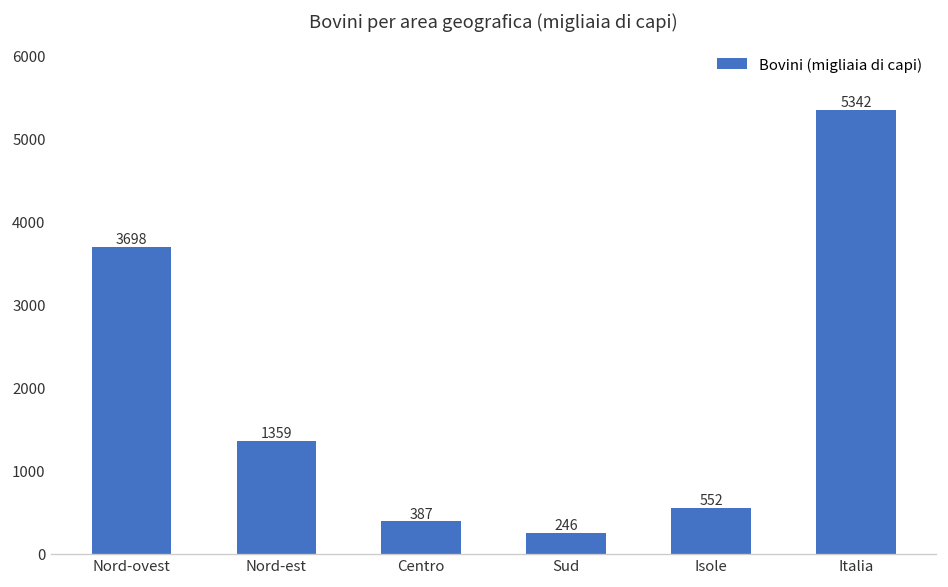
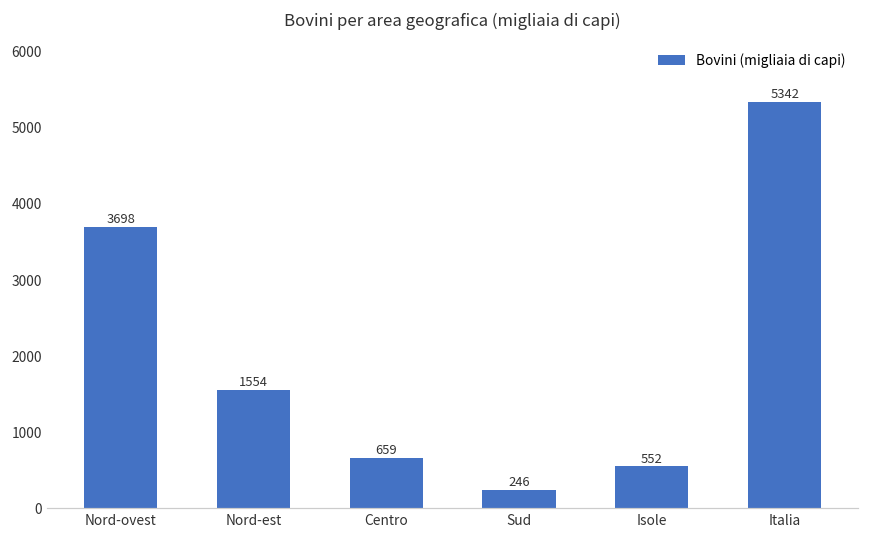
  {
    "Nord-ovest": 3698,
-   "Nord-est": 1359,
-   "Centro": 387,
+   "Nord-est": 1554,
+   "Centro": 659,
    "Sud": 246,
    "Isole": 552,
    "Italia": 5342
  }
